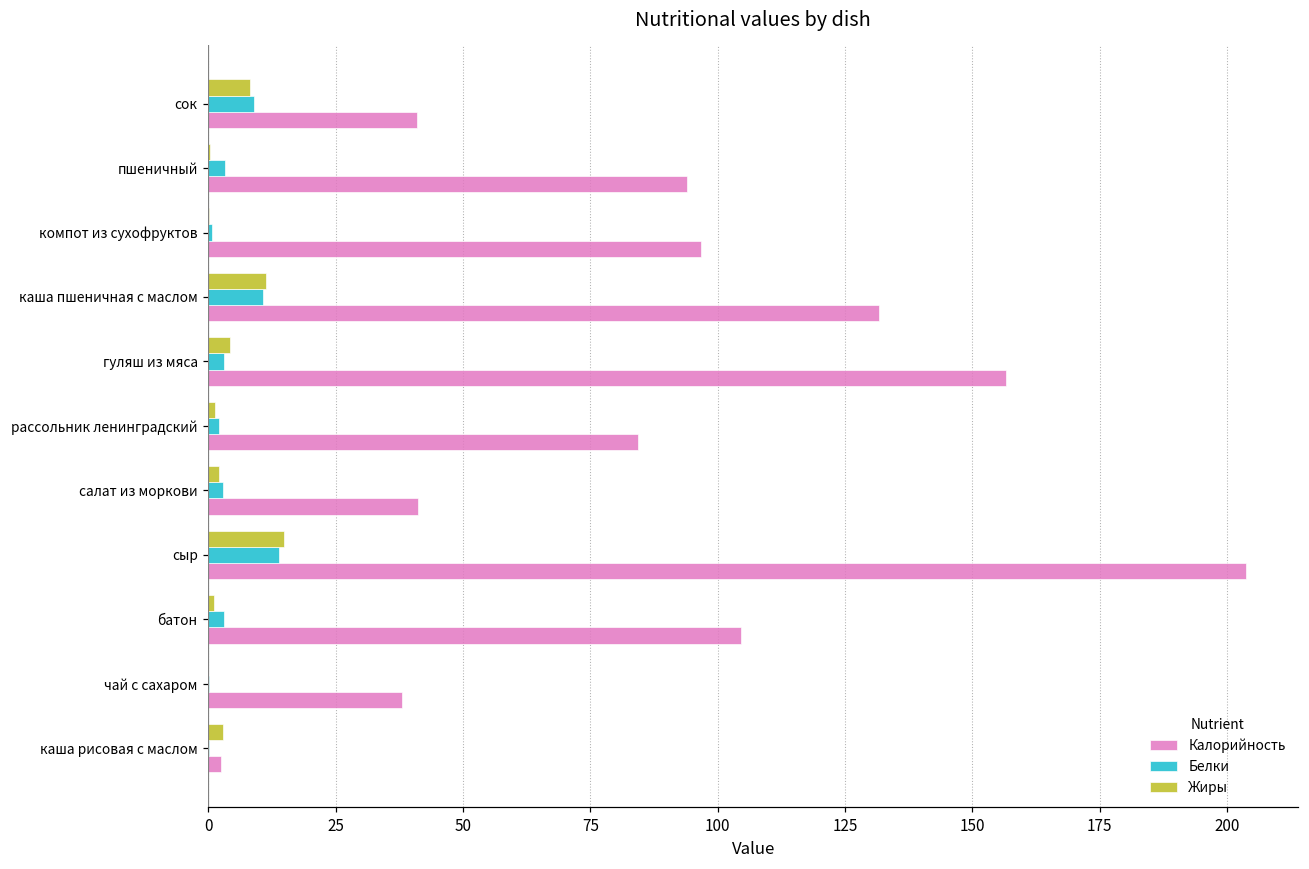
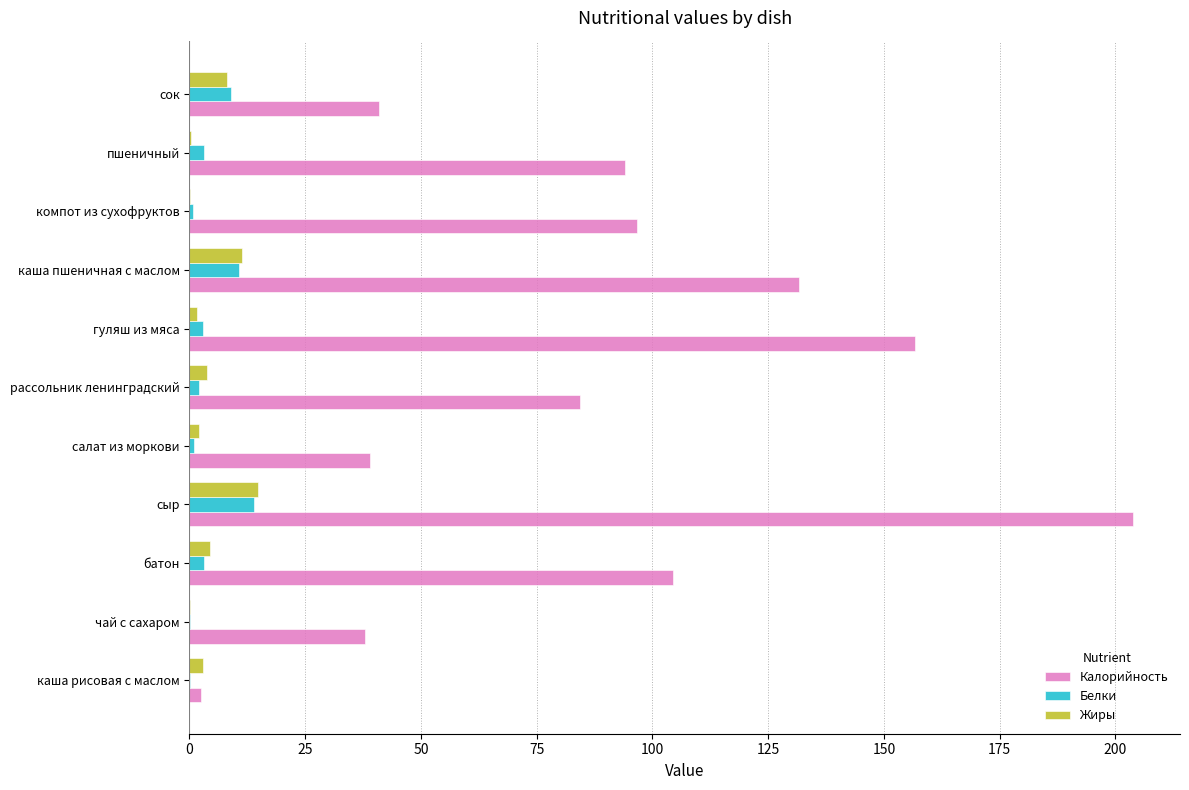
  {
    "Калорийность": {
      "сок": 41,
      "пшеничный": 94,
      "компот из сухофруктов": 97,
      "каша пшеничная с маслом": 132,
      "гуляш из мяса": 157,
      "рассольник ленинградский": 84,
-     "салат из моркови": 41,
+     "салат из моркови": 39,
      "сыр": 204,
      "батон": 104,
      "чай с сахаром": 38,
      "каша рисовая с маслом": 2
    },
    "Белки": {
      "сок": 9,
      "пшеничный": 3,
      "компот из сухофруктов": 1,
      "каша пшеничная с маслом": 11,
      "гуляш из мяса": 3,
      "рассольник ленинградский": 2,
-     "салат из моркови": 3,
+     "салат из моркови": 1,
      "сыр": 14,
      "батон": 3
    },
    "Жиры": {
      "сок": 8,
      "каша пшеничная с маслом": 11,
-     "гуляш из мяса": 4,
-     "рассольник ленинградский": 1,
+     "гуляш из мяса": 2,
+     "рассольник ленинградский": 4,
      "салат из моркови": 2,
      "сыр": 15,
-     "батон": 1,
+     "батон": 5,
      "каша рисовая с маслом": 3
    }
  }
